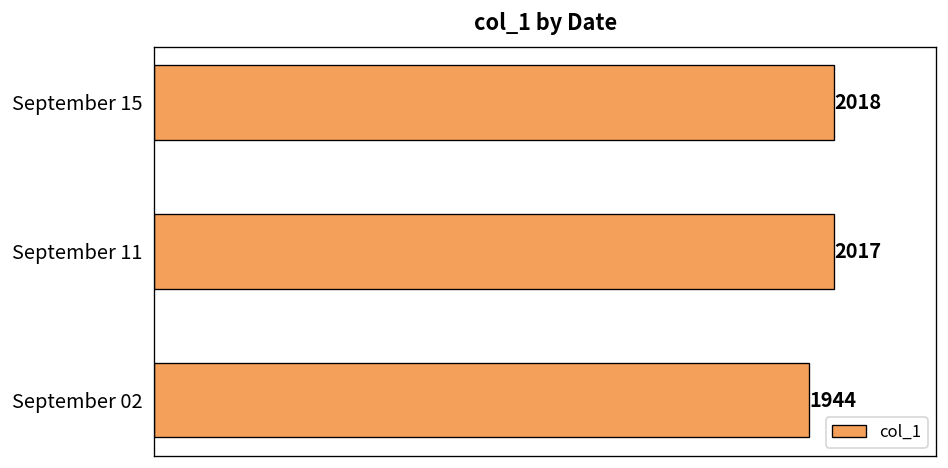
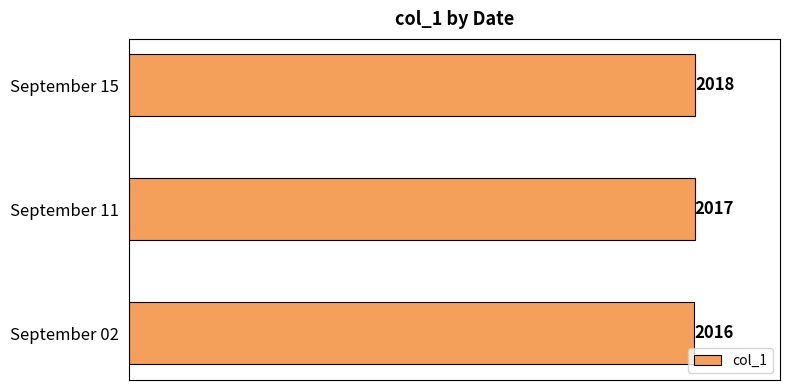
  {
    "September 15": 2018,
    "September 11": 2017,
-   "September 02": 1944
+   "September 02": 2016
  }
